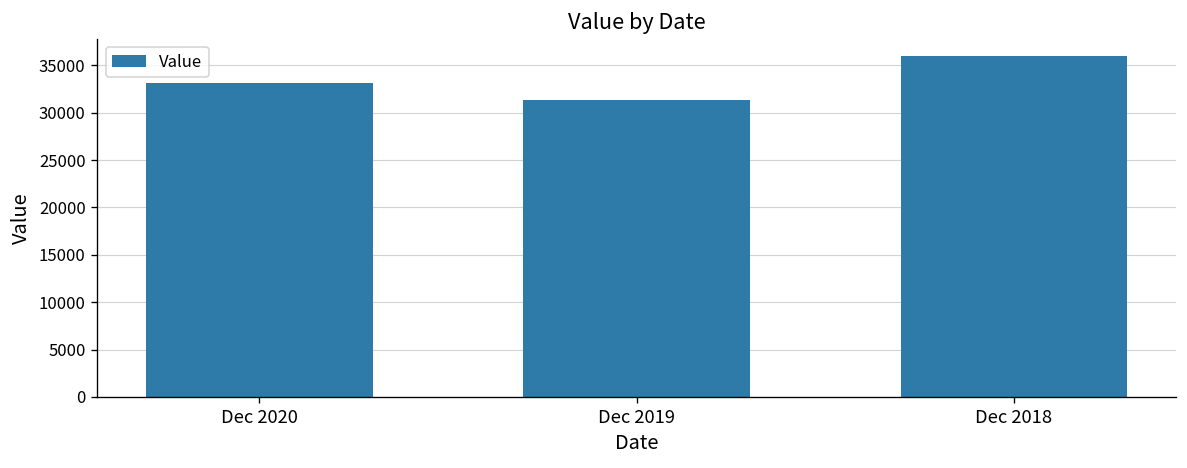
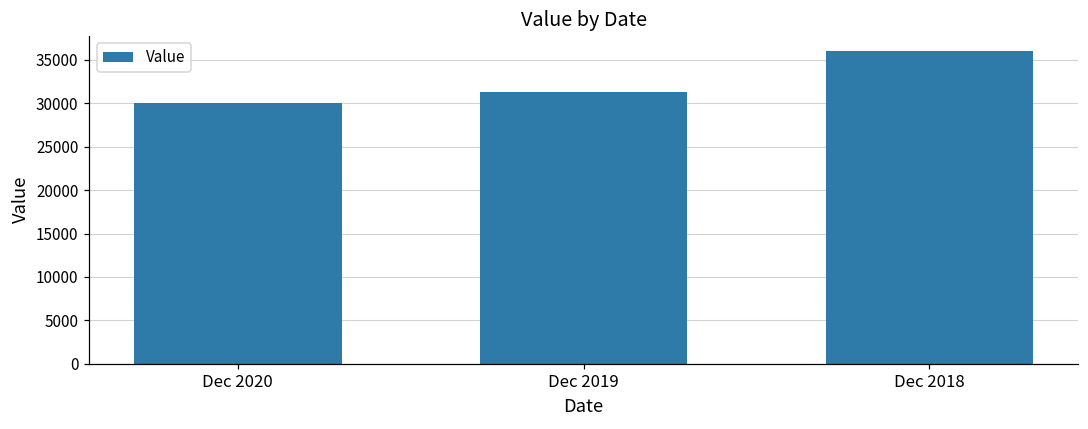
  {
-   "Dec 2020": 33000,
+   "Dec 2020": 30000,
    "Dec 2019": 31000,
    "Dec 2018": 36000
  }
